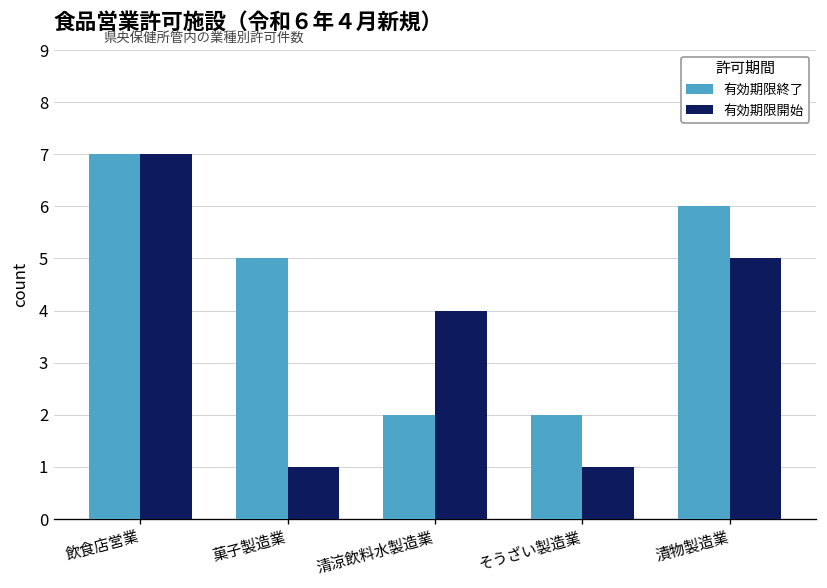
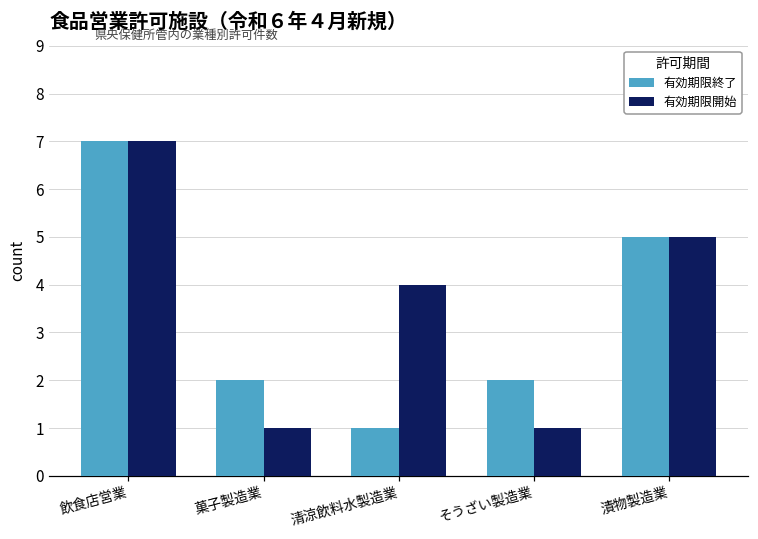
  {
    "有効期限終了": {
      "飲食店営業": 7,
-     "菓子製造業": 5,
-     "清涼飲料水製造業": 2,
+     "菓子製造業": 2,
+     "清涼飲料水製造業": 1,
      "そうざい製造業": 2,
-     "漬物製造業": 6
+     "漬物製造業": 5
    },
    "有効期限開始": {
      "飲食店営業": 7,
      "菓子製造業": 1,
      "清涼飲料水製造業": 4,
      "そうざい製造業": 1,
      "漬物製造業": 5
    }
  }
